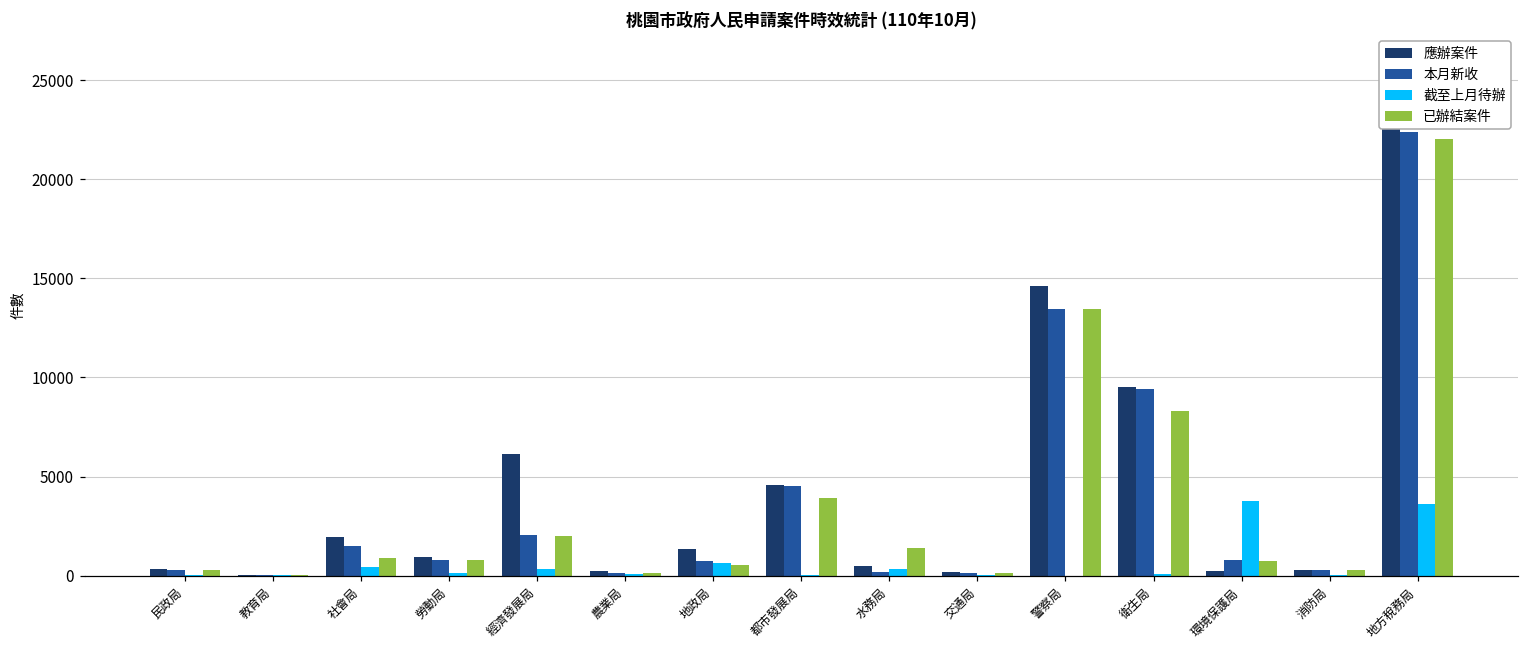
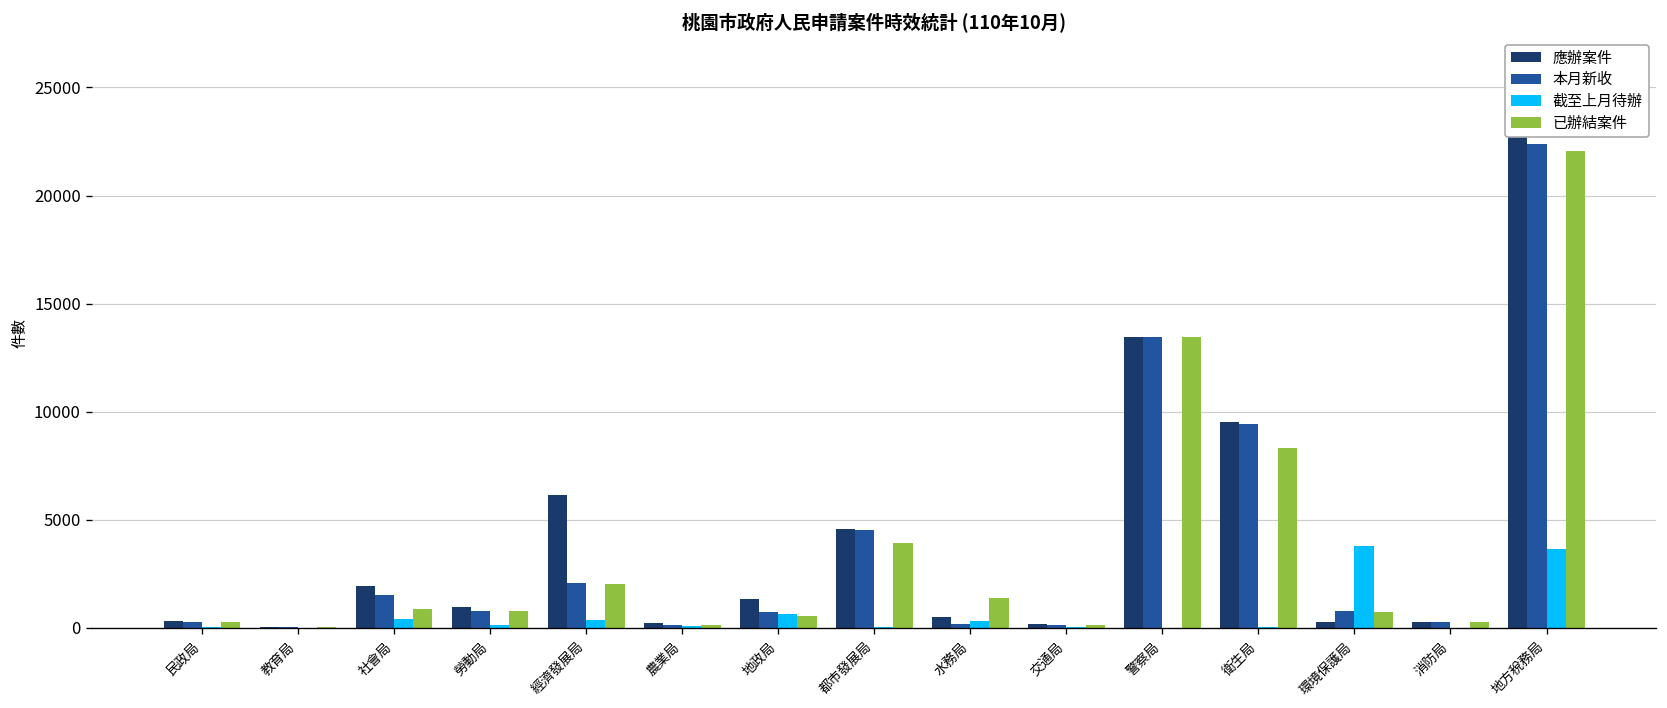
  {
    "應辦案件": {
      "民政局": 300,
      "社會局": 1900,
      "勞動局": 1000,
      "經濟發展局": 6200,
      "農業局": 200,
      "地政局": 1300,
      "都市發展局": 4600,
      "水務局": 500,
      "交通局": 200,
-     "警察局": 14600,
+     "警察局": 13500,
      "衛生局": 9500,
      "環境保護局": 300,
      "消防局": 300
    },
    "本月新收": {
      "民政局": 300,
      "社會局": 1500,
      "勞動局": 800,
      "經濟發展局": 2100,
      "農業局": 100,
      "地政局": 700,
      "都市發展局": 4500,
      "水務局": 200,
      "交通局": 100,
      "警察局": 13500,
      "衛生局": 9400,
      "環境保護局": 800,
      "消防局": 300,
      "地方稅務局": 22400
    },
    "截至上月待辦": {
      "社會局": 400,
      "勞動局": 200,
      "經濟發展局": 400,
      "地政局": 600,
      "水務局": 300,
      "警察局": 0,
      "環境保護局": 3800,
      "地方稅務局": 3600
    },
    "已辦結案件": {
      "民政局": 300,
      "社會局": 900,
      "勞動局": 800,
      "經濟發展局": 2000,
      "農業局": 100,
      "地政局": 600,
      "都市發展局": 3900,
      "水務局": 1400,
      "交通局": 200,
      "警察局": 13500,
      "衛生局": 8300,
      "環境保護局": 800,
      "消防局": 300,
      "地方稅務局": 22100
    }
  }
